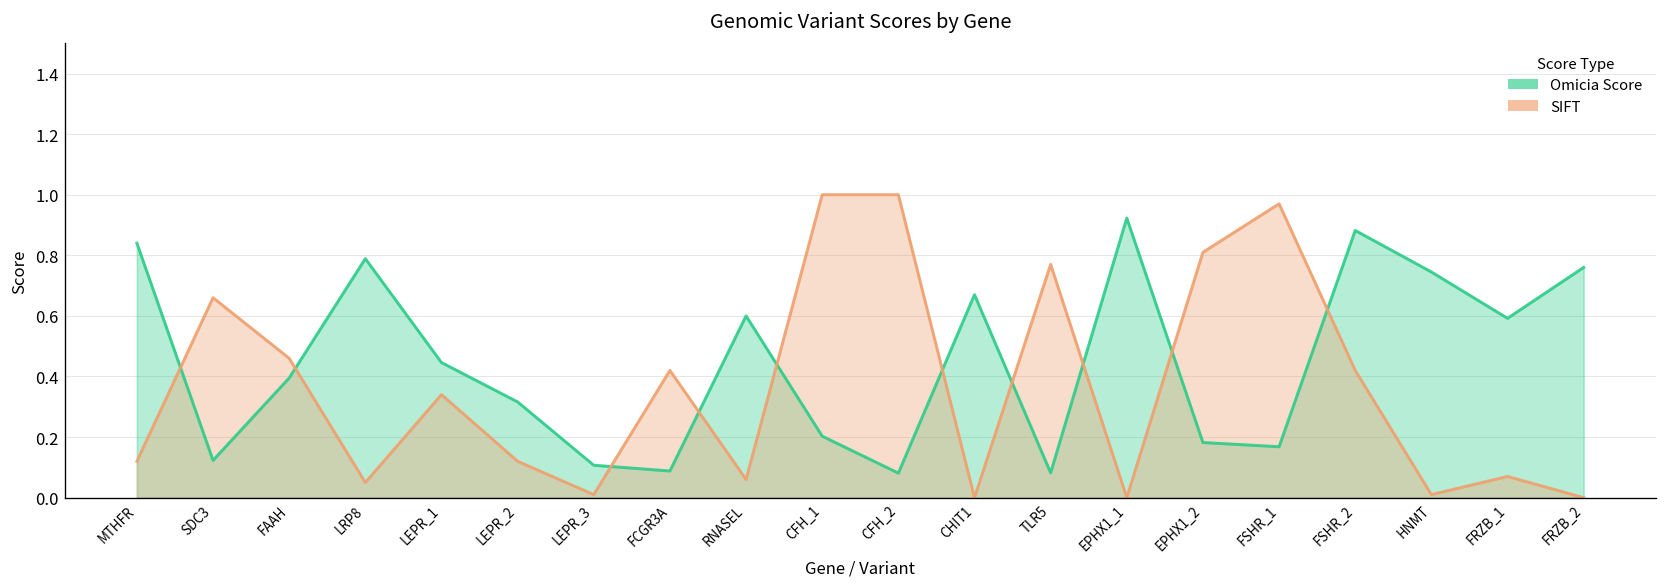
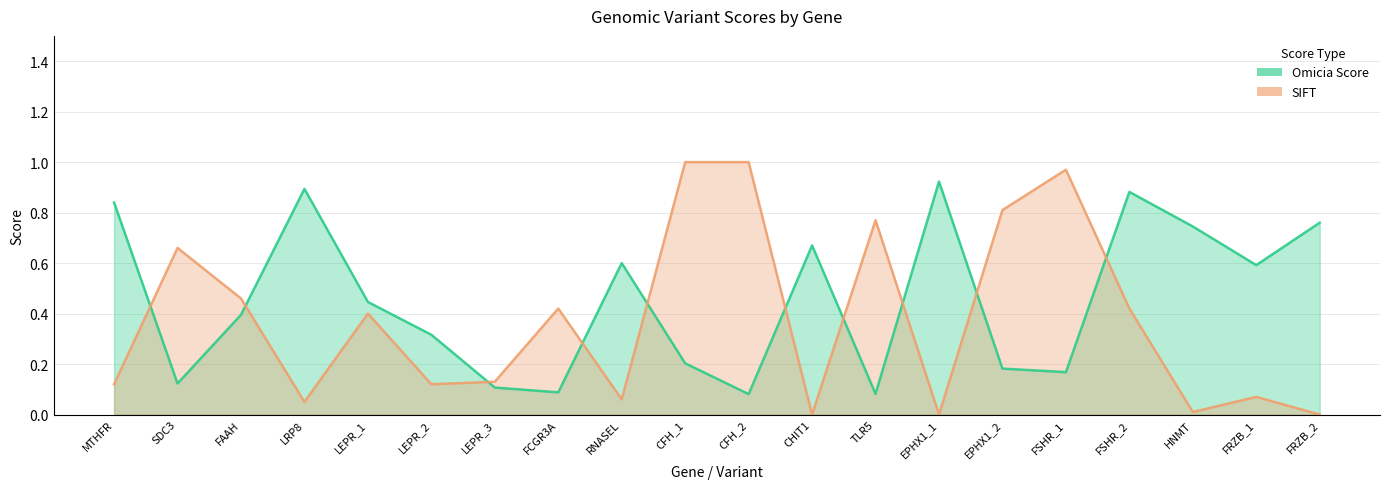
  {
    "Omicia Score": {
      "MTHFR": 0.84,
      "SDC3": 0.12,
      "FAAH": 0.40,
-     "LRP8": 0.79,
+     "LRP8": 0.89,
      "LEPR_1": 0.45,
      "LEPR_2": 0.32,
      "LEPR_3": 0.11,
      "FCGR3A": 0.09,
      "RNASEL": 0.60,
      "CFH_1": 0.20,
      "CFH_2": 0.08,
      "CHIT1": 0.67,
      "TLR5": 0.08,
      "EPHX1_1": 0.92,
      "EPHX1_2": 0.18,
      "FSHR_1": 0.17,
      "FSHR_2": 0.88,
      "HNMT": 0.75,
      "FRZB_1": 0.59,
      "FRZB_2": 0.76
    },
    "SIFT": {
      "MTHFR": 0.12,
      "SDC3": 0.66,
      "FAAH": 0.46,
      "LRP8": 0.05,
-     "LEPR_1": 0.34,
+     "LEPR_1": 0.40,
      "LEPR_2": 0.12,
-     "LEPR_3": 0.01,
+     "LEPR_3": 0.13,
      "FCGR3A": 0.42,
      "RNASEL": 0.06,
      "CFH_1": 1.00,
      "CFH_2": 1.00,
      "CHIT1": 0.00,
      "TLR5": 0.77,
      "EPHX1_1": 0.00,
      "EPHX1_2": 0.81,
      "FSHR_1": 0.97,
      "FSHR_2": 0.42,
      "HNMT": 0.01,
      "FRZB_1": 0.07,
      "FRZB_2": 0.00
    }
  }
